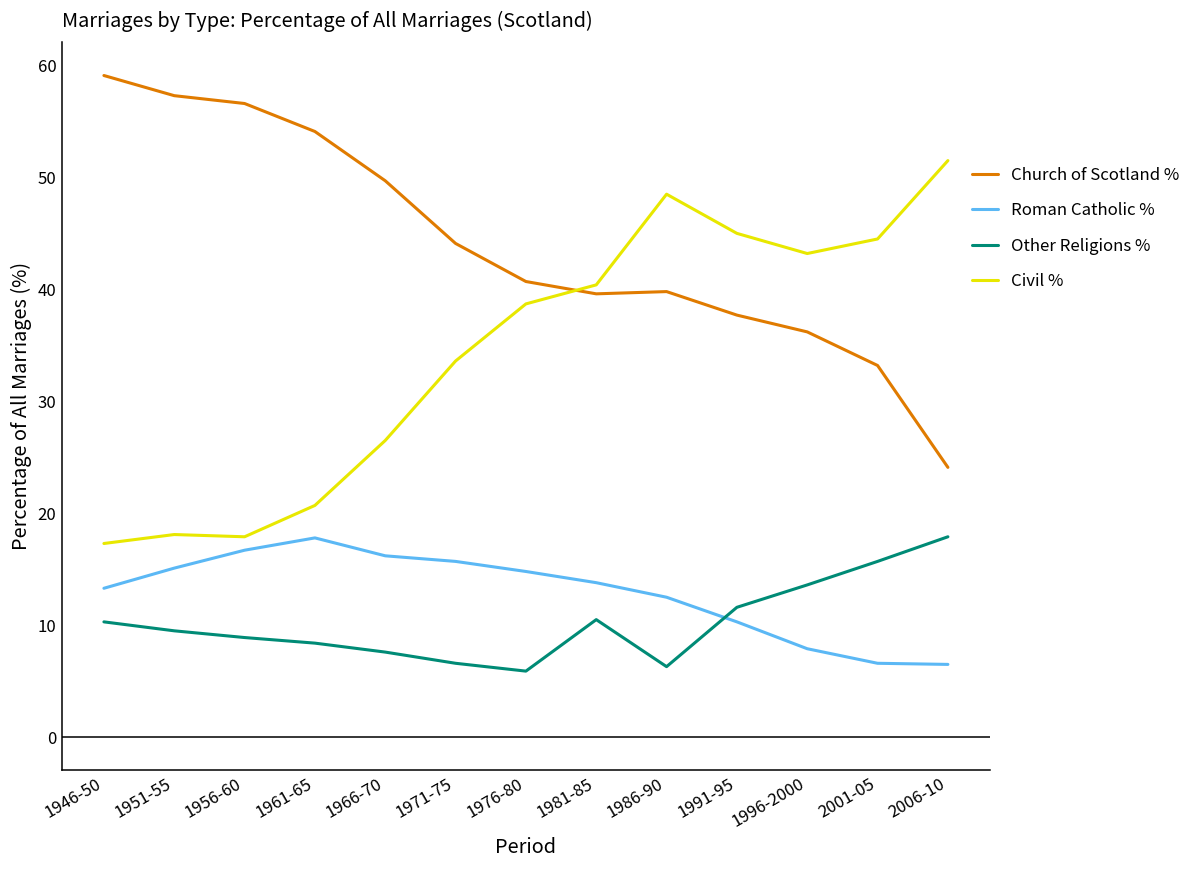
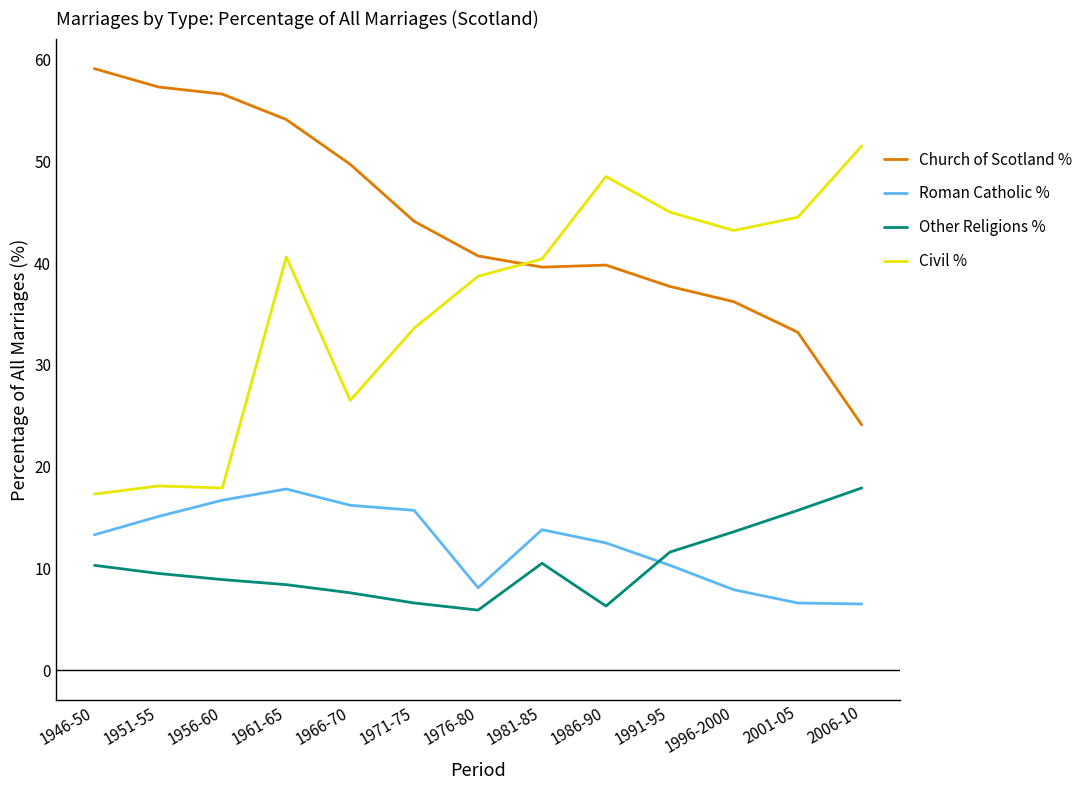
  {
    "Church of Scotland %": {
      "1946-50": 59.1,
      "1951-55": 57.3,
      "1956-60": 56.6,
      "1961-65": 54.1,
      "1966-70": 49.7,
      "1971-75": 44.1,
      "1976-80": 40.7,
      "1981-85": 39.6,
      "1986-90": 39.8,
      "1991-95": 37.7,
      "1996-2000": 36.2,
      "2001-05": 33.2,
      "2006-10": 24.1
    },
    "Roman Catholic %": {
      "1946-50": 13.3,
      "1951-55": 15.1,
      "1956-60": 16.7,
      "1961-65": 17.8,
      "1966-70": 16.2,
      "1971-75": 15.7,
-     "1976-80": 14.8,
+     "1976-80": 8.1,
      "1981-85": 13.8,
      "1986-90": 12.5,
      "1991-95": 10.3,
      "1996-2000": 7.9,
      "2001-05": 6.6,
      "2006-10": 6.5
    },
    "Other Religions %": {
      "1946-50": 10.3,
      "1951-55": 9.5,
      "1956-60": 8.9,
      "1961-65": 8.4,
      "1966-70": 7.6,
      "1971-75": 6.6,
      "1976-80": 5.9,
      "1981-85": 10.5,
      "1986-90": 6.3,
      "1991-95": 11.6,
      "1996-2000": 13.6,
      "2001-05": 15.7,
      "2006-10": 17.9
    },
    "Civil %": {
      "1946-50": 17.3,
      "1951-55": 18.1,
      "1956-60": 17.9,
-     "1961-65": 20.7,
+     "1961-65": 40.6,
      "1966-70": 26.5,
      "1971-75": 33.6,
      "1976-80": 38.7,
      "1981-85": 40.4,
      "1986-90": 48.5,
      "1991-95": 45.0,
      "1996-2000": 43.2,
      "2001-05": 44.5,
      "2006-10": 51.5
    }
  }
